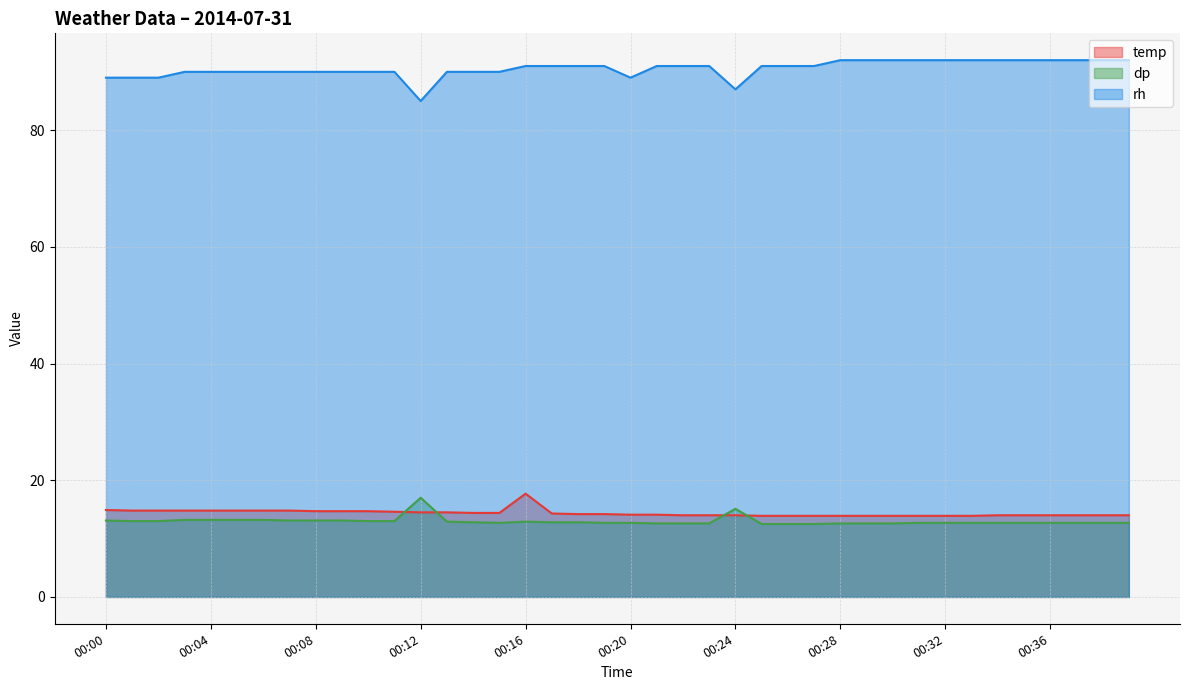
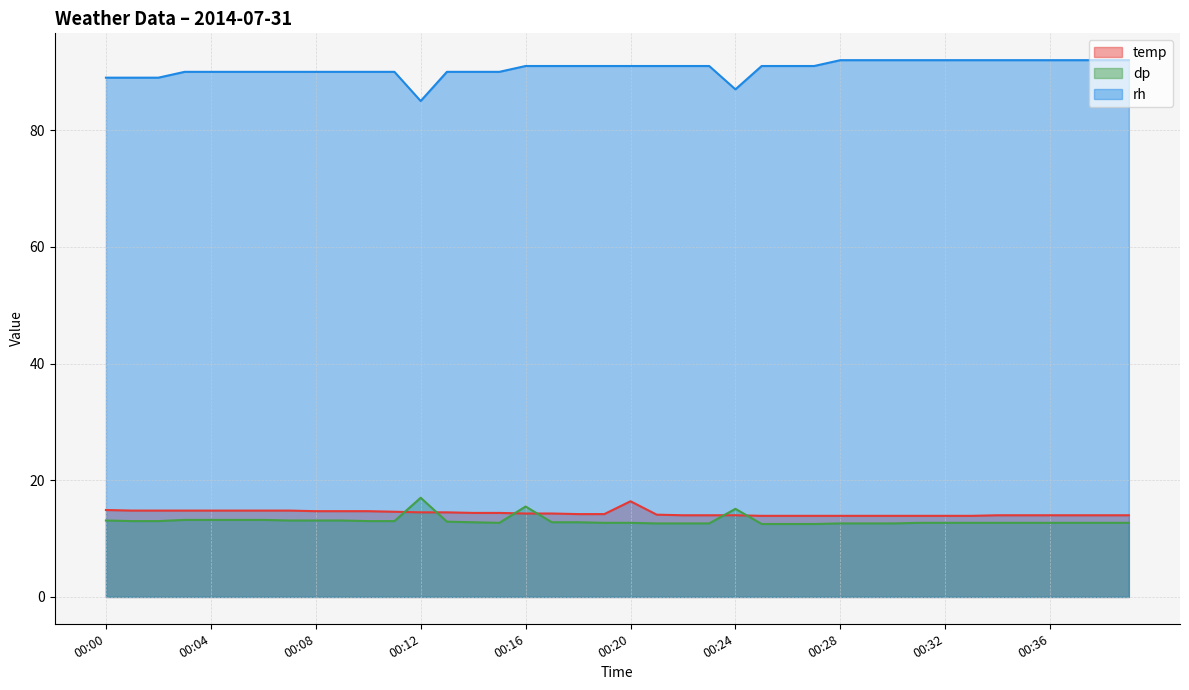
  {
    "temp": {
      "00:00": 15,
      "00:04": 15,
      "00:08": 15,
      "00:12": 15,
-     "00:16": 18,
-     "00:20": 14,
+     "00:16": 14,
+     "00:20": 16,
      "00:24": 14,
      "00:28": 14,
      "00:32": 14,
      "00:36": 14
    },
    "dp": {
      "00:00": 13,
      "00:04": 13,
      "00:08": 13,
      "00:12": 17,
-     "00:16": 13,
+     "00:16": 16,
      "00:20": 13,
      "00:24": 15,
      "00:28": 13,
      "00:32": 13,
      "00:36": 13
    },
    "rh": {
      "00:00": 89,
      "00:04": 90,
      "00:08": 90,
      "00:12": 85,
      "00:16": 91,
-     "00:20": 89,
+     "00:20": 91,
      "00:24": 87,
      "00:28": 92,
      "00:32": 92,
      "00:36": 92
    }
  }
